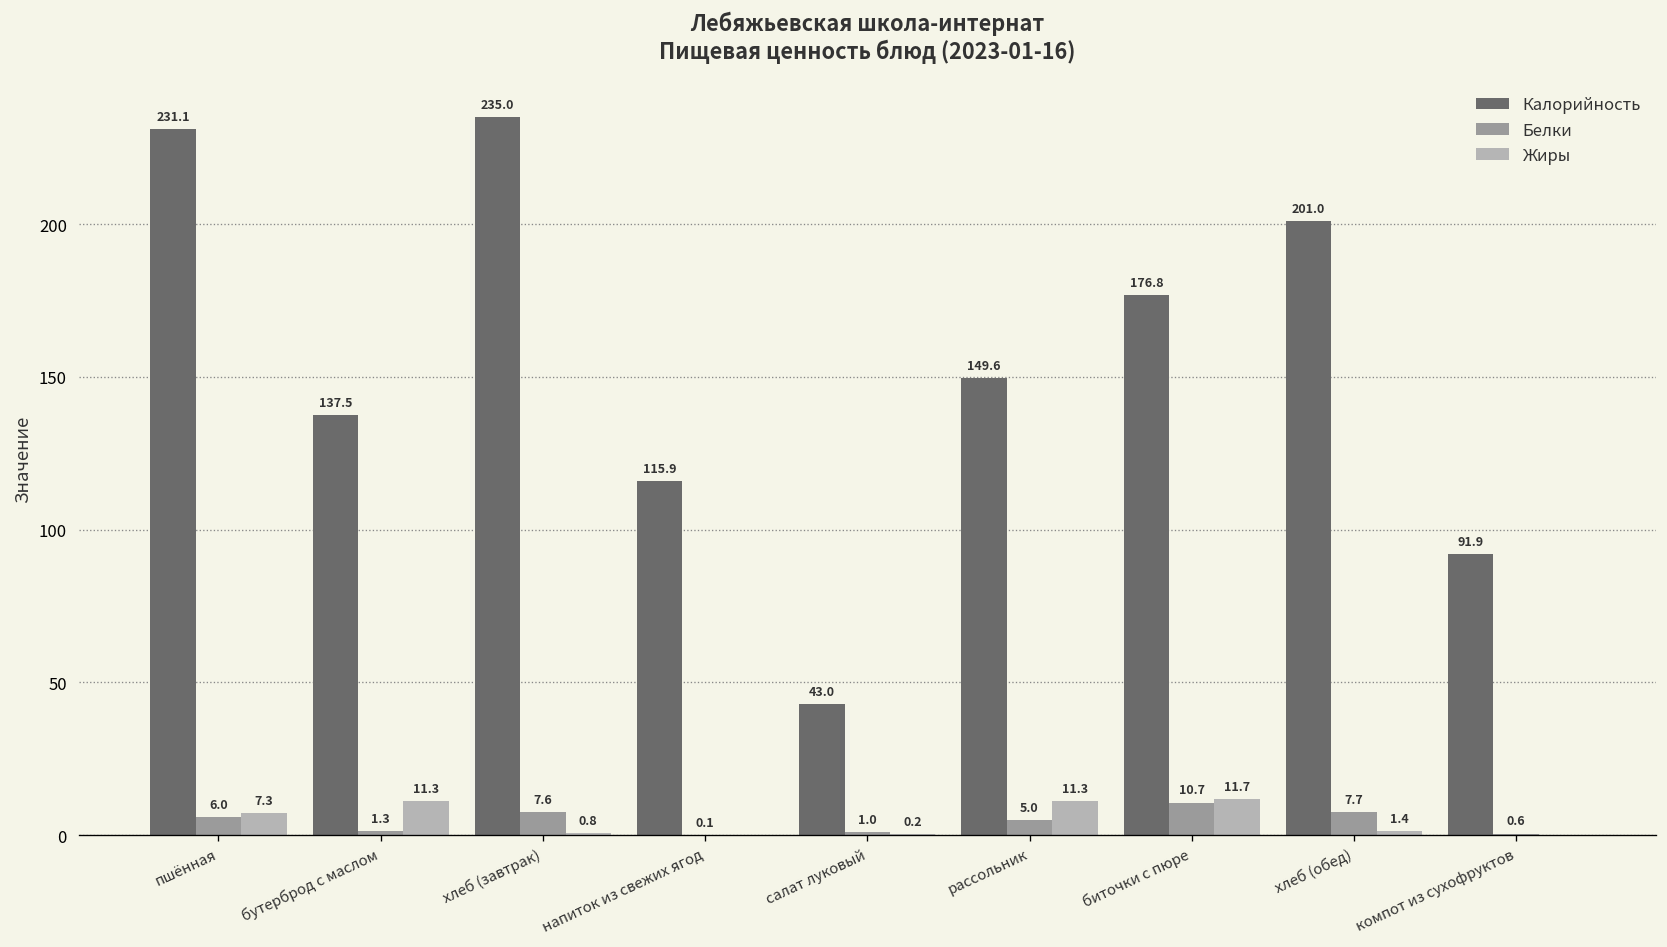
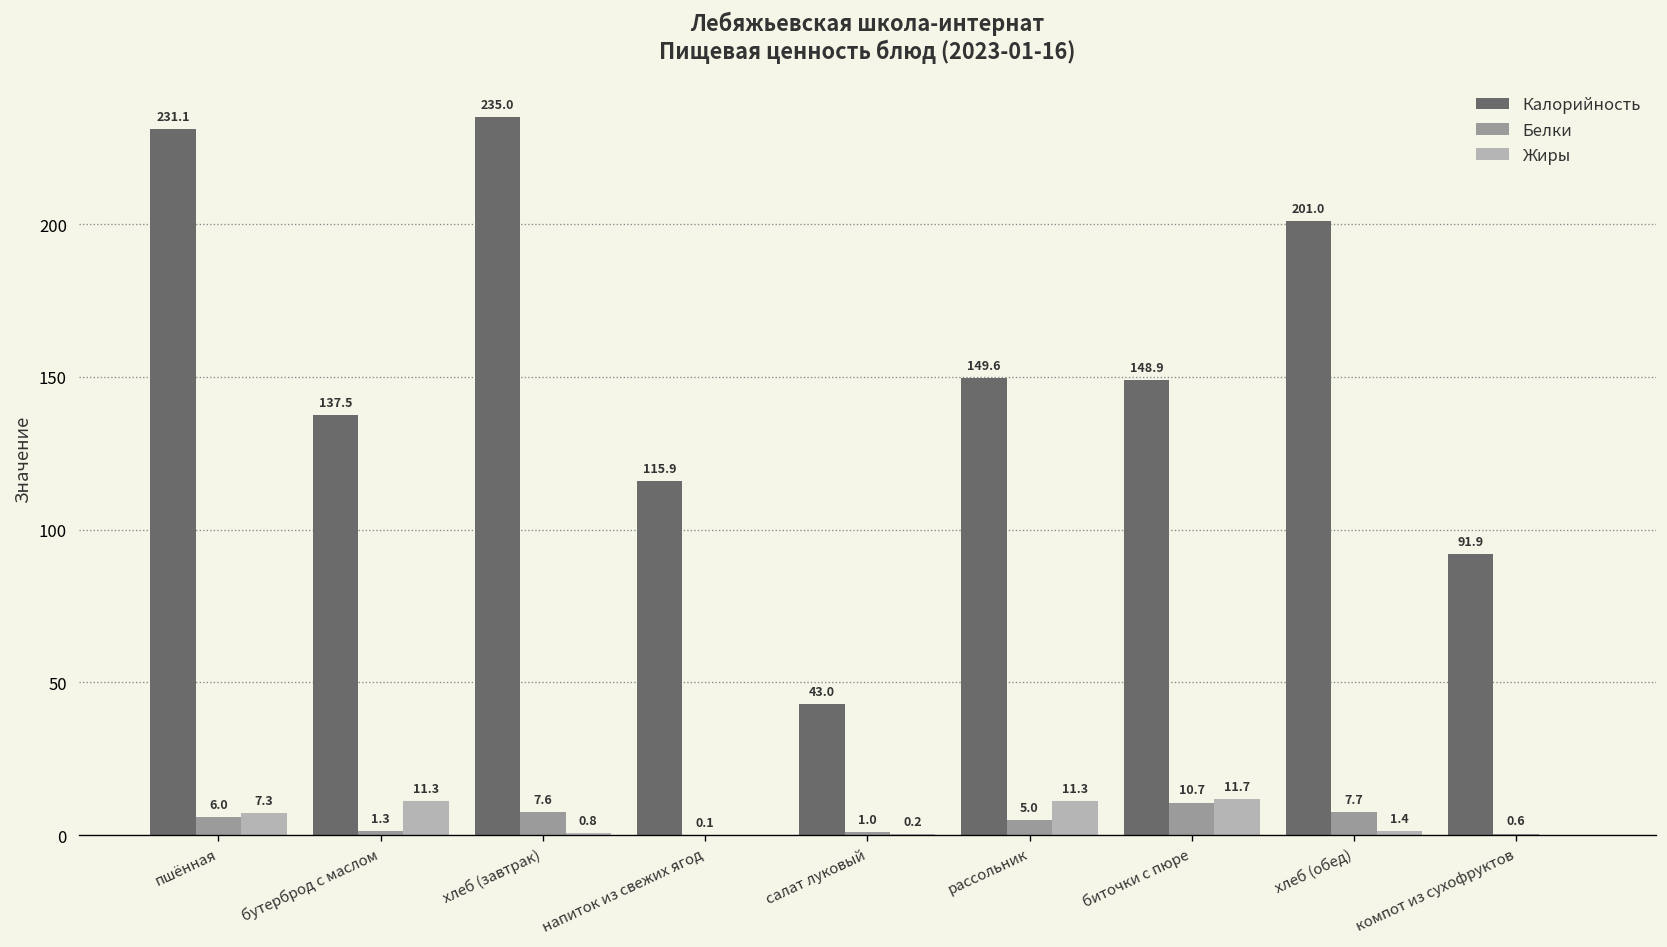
  {
    "Калорийность": {
      "пшённая": 231.1,
      "бутерброд с маслом": 137.5,
      "хлеб (завтрак)": 235.0,
      "напиток из свежих ягод": 115.9,
      "салат луковый": 43.0,
      "рассольник": 149.6,
-     "биточки с пюре": 176.8,
+     "биточки с пюре": 148.9,
      "хлеб (обед)": 201.0,
      "компот из сухофруктов": 91.9
    }
  }
